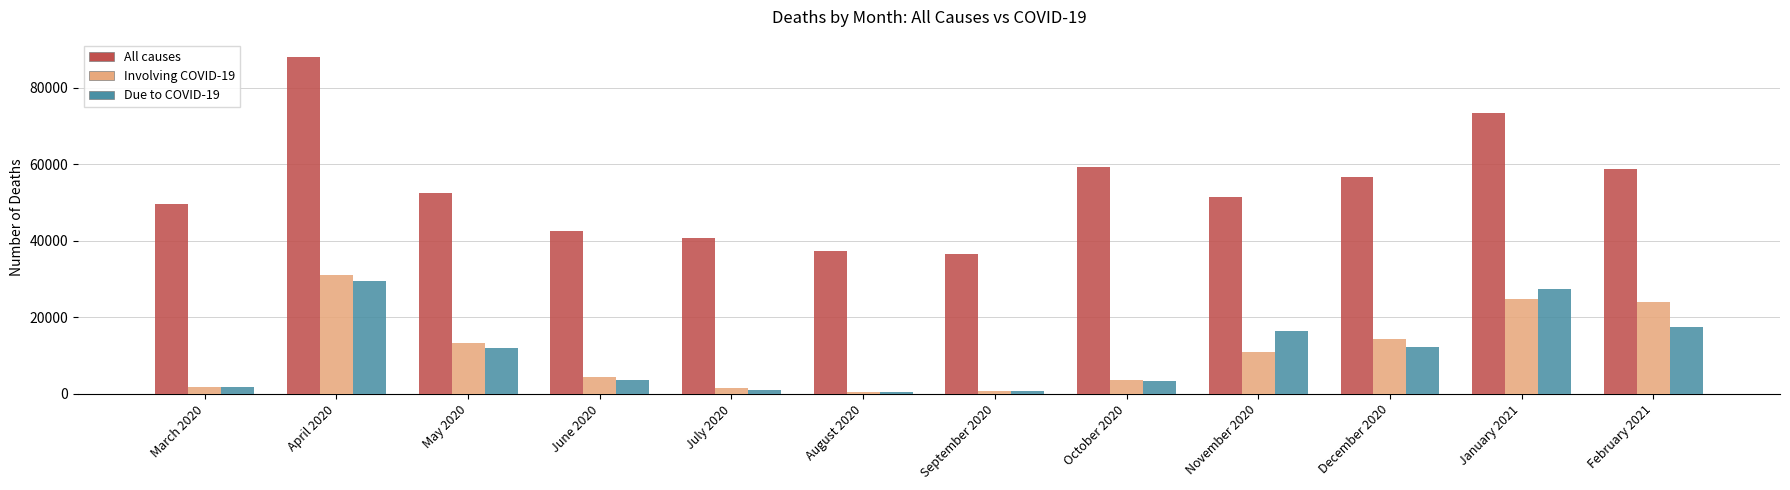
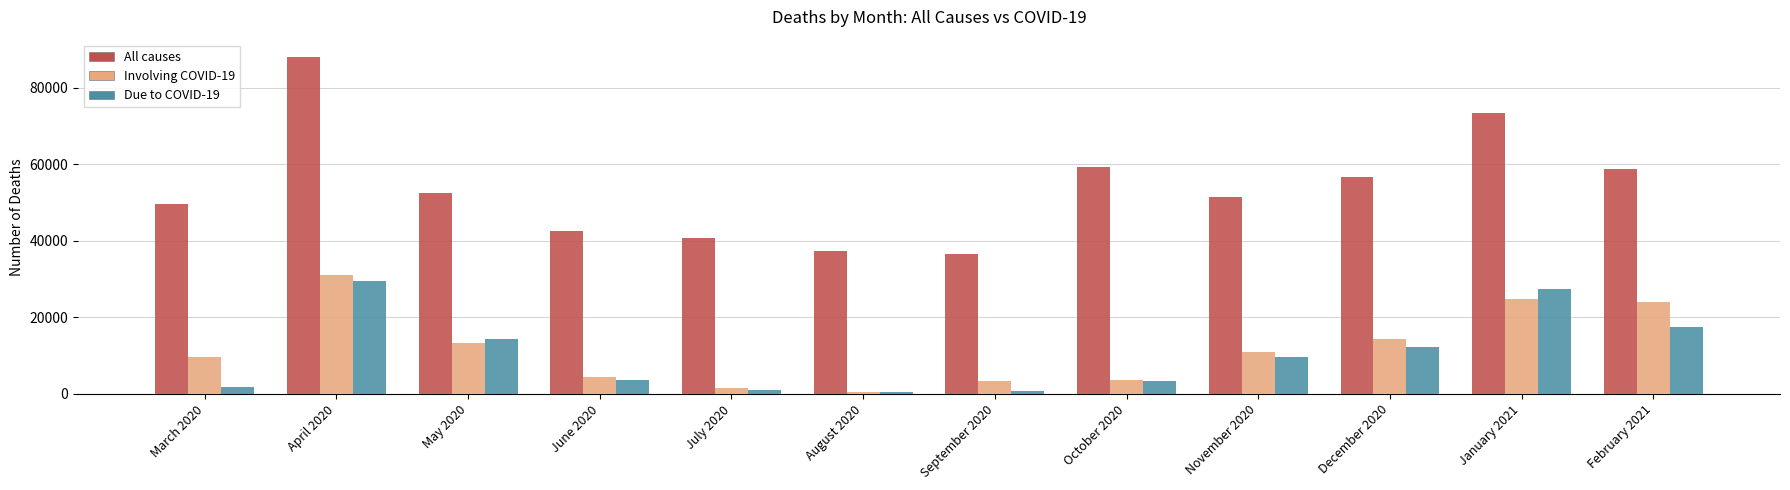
  {
    "All causes": {
      "March 2020": 50000,
      "April 2020": 88000,
      "May 2020": 52000,
      "June 2020": 43000,
      "July 2020": 41000,
      "August 2020": 37000,
      "September 2020": 37000,
      "October 2020": 59000,
      "November 2020": 51000,
      "December 2020": 57000,
      "January 2021": 73000,
      "February 2021": 59000
    },
    "Involving COVID-19": {
-     "March 2020": 2000,
+     "March 2020": 10000,
      "April 2020": 31000,
      "May 2020": 13000,
      "June 2020": 4000,
      "July 2020": 1000,
-     "September 2020": 1000,
+     "September 2020": 3000,
      "October 2020": 4000,
      "November 2020": 11000,
      "December 2020": 14000,
      "January 2021": 25000,
      "February 2021": 24000
    },
    "Due to COVID-19": {
      "March 2020": 2000,
      "April 2020": 29000,
-     "May 2020": 12000,
+     "May 2020": 14000,
      "June 2020": 4000,
      "July 2020": 1000,
      "October 2020": 3000,
-     "November 2020": 16000,
+     "November 2020": 10000,
      "December 2020": 12000,
      "January 2021": 27000,
      "February 2021": 18000
    }
  }
